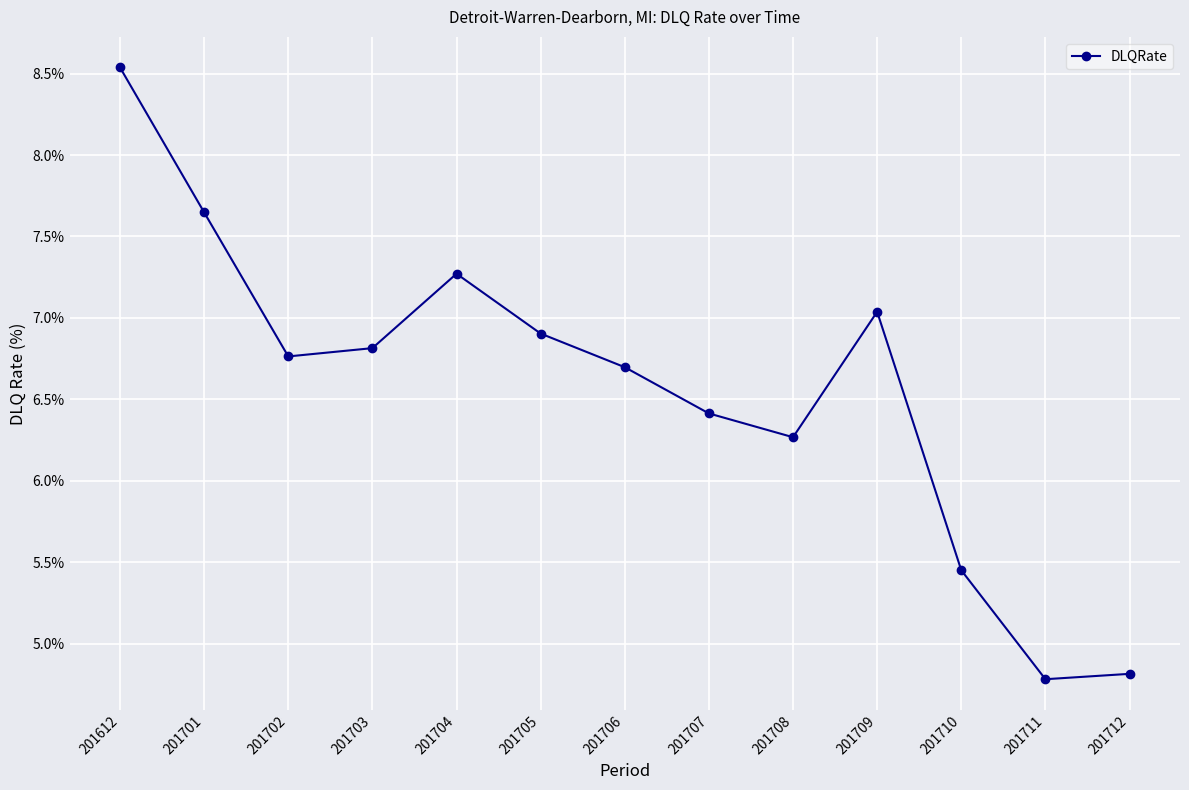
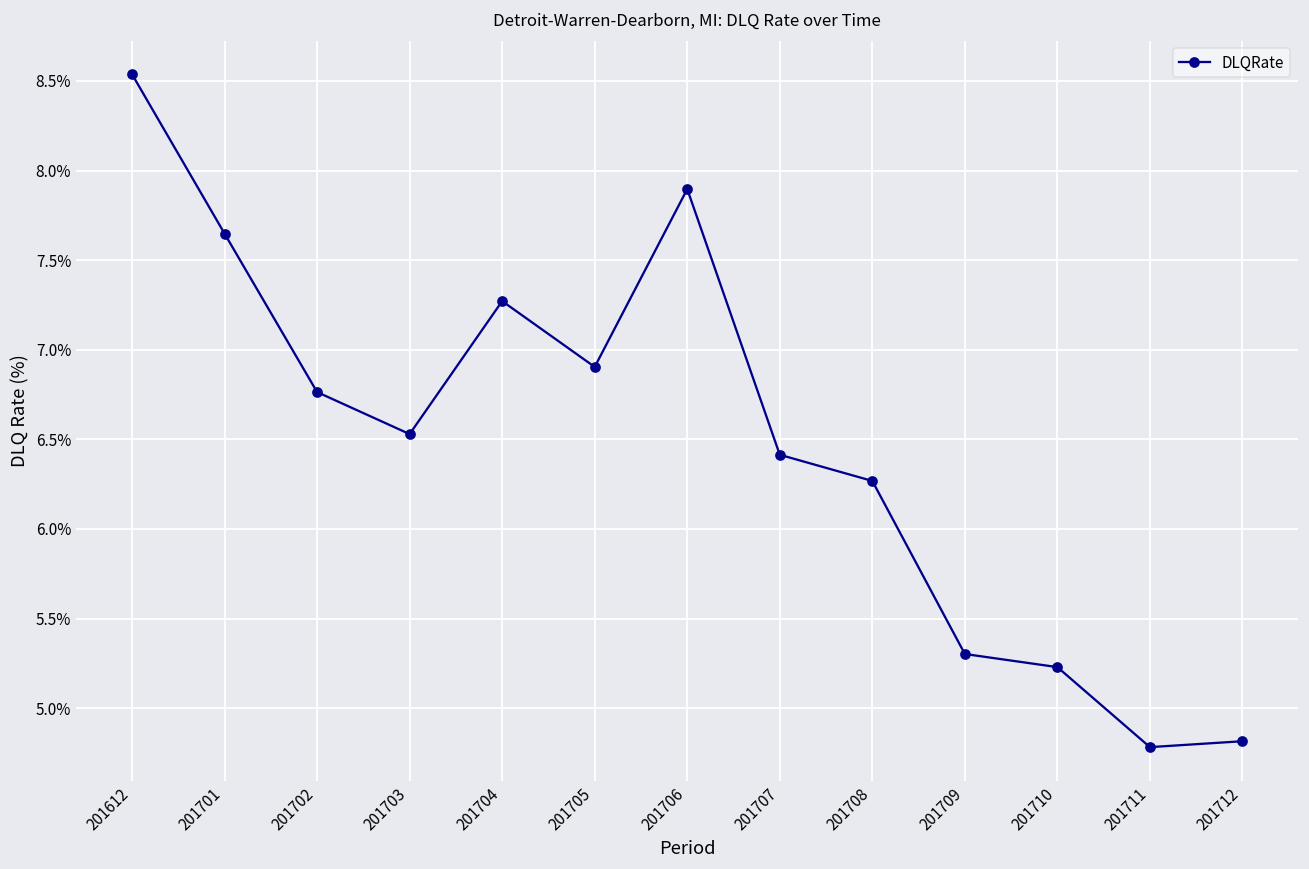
  {
    "201612": "8.54%",
    "201701": "7.65%",
    "201702": "6.76%",
-   "201703": "6.81%",
+   "201703": "6.53%",
    "201704": "7.27%",
    "201705": "6.90%",
-   "201706": "6.70%",
+   "201706": "7.90%",
    "201707": "6.41%",
    "201708": "6.27%",
-   "201709": "7.04%",
-   "201710": "5.45%",
+   "201709": "5.30%",
+   "201710": "5.23%",
    "201711": "4.78%",
    "201712": "4.82%"
  }
